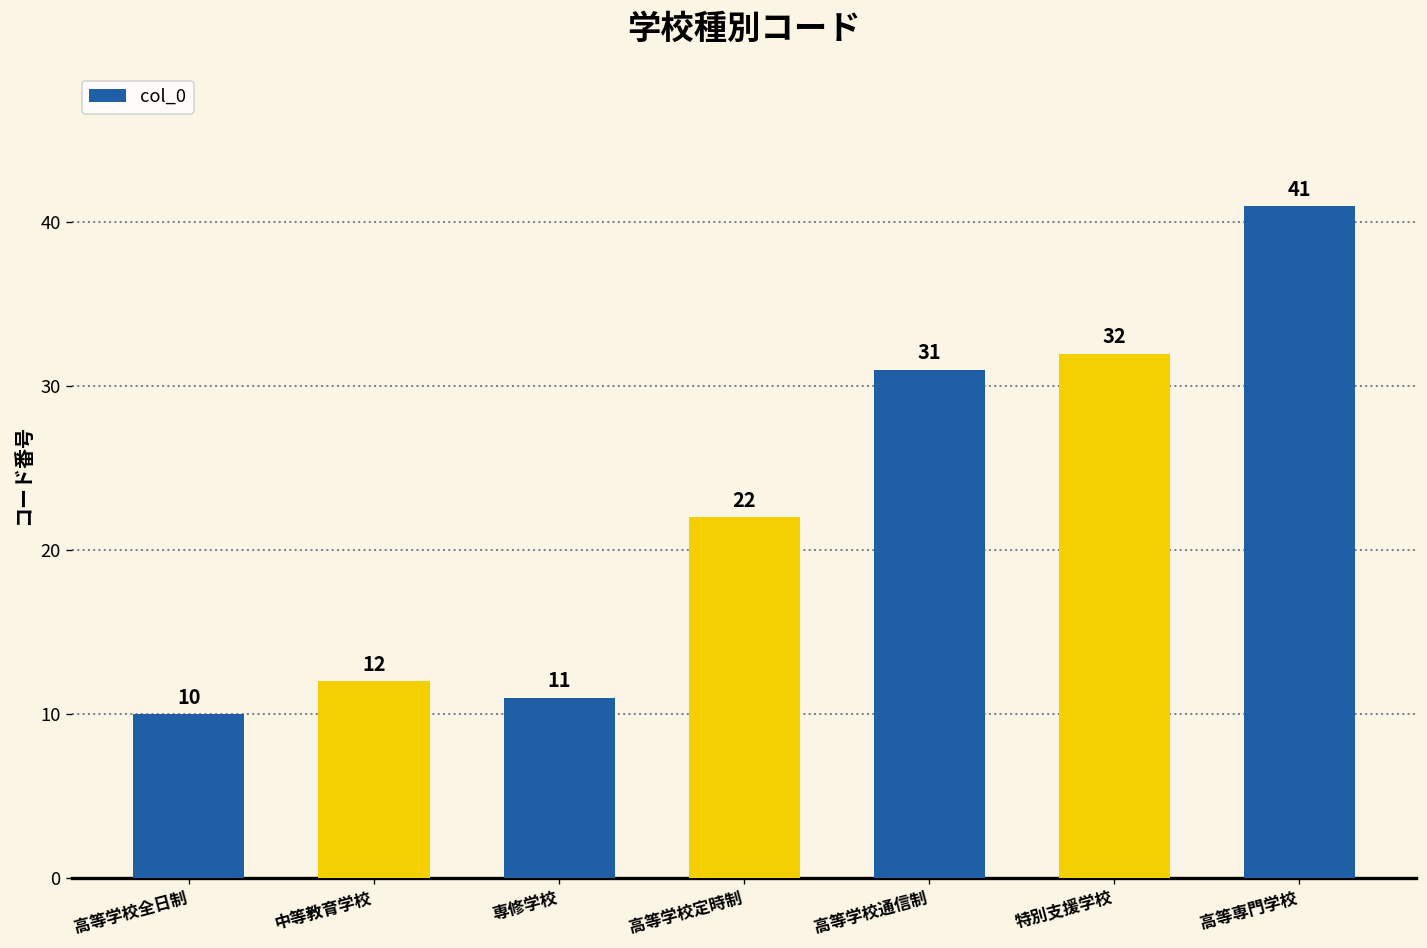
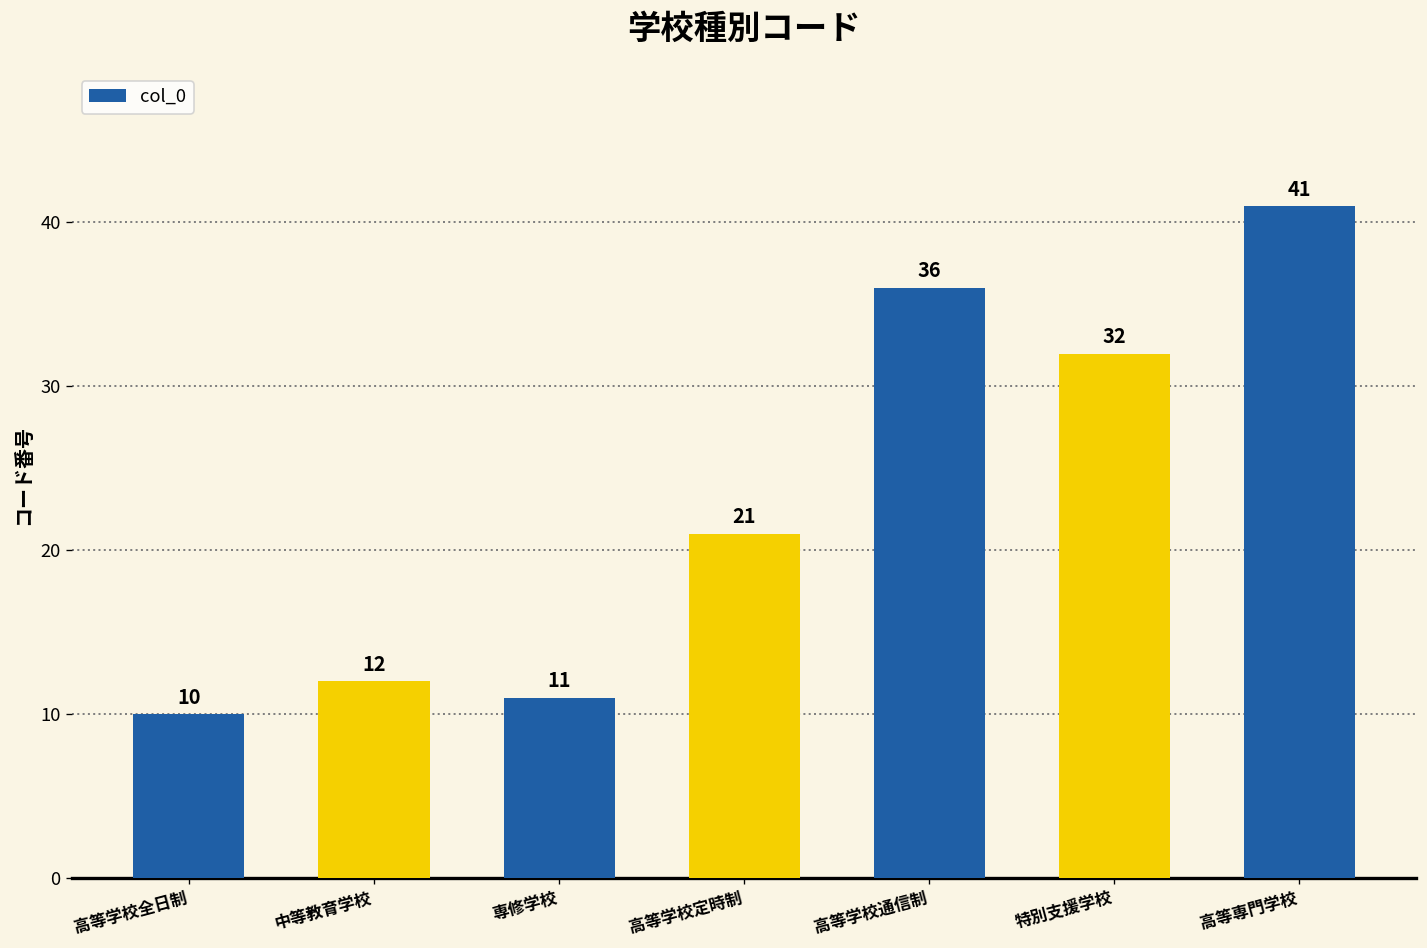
  {
    "高等学校全日制": 10,
    "中等教育学校": 12,
    "専修学校": 11,
-   "高等学校定時制": 22,
-   "高等学校通信制": 31,
+   "高等学校定時制": 21,
+   "高等学校通信制": 36,
    "特別支援学校": 32,
    "高等専門学校": 41
  }
